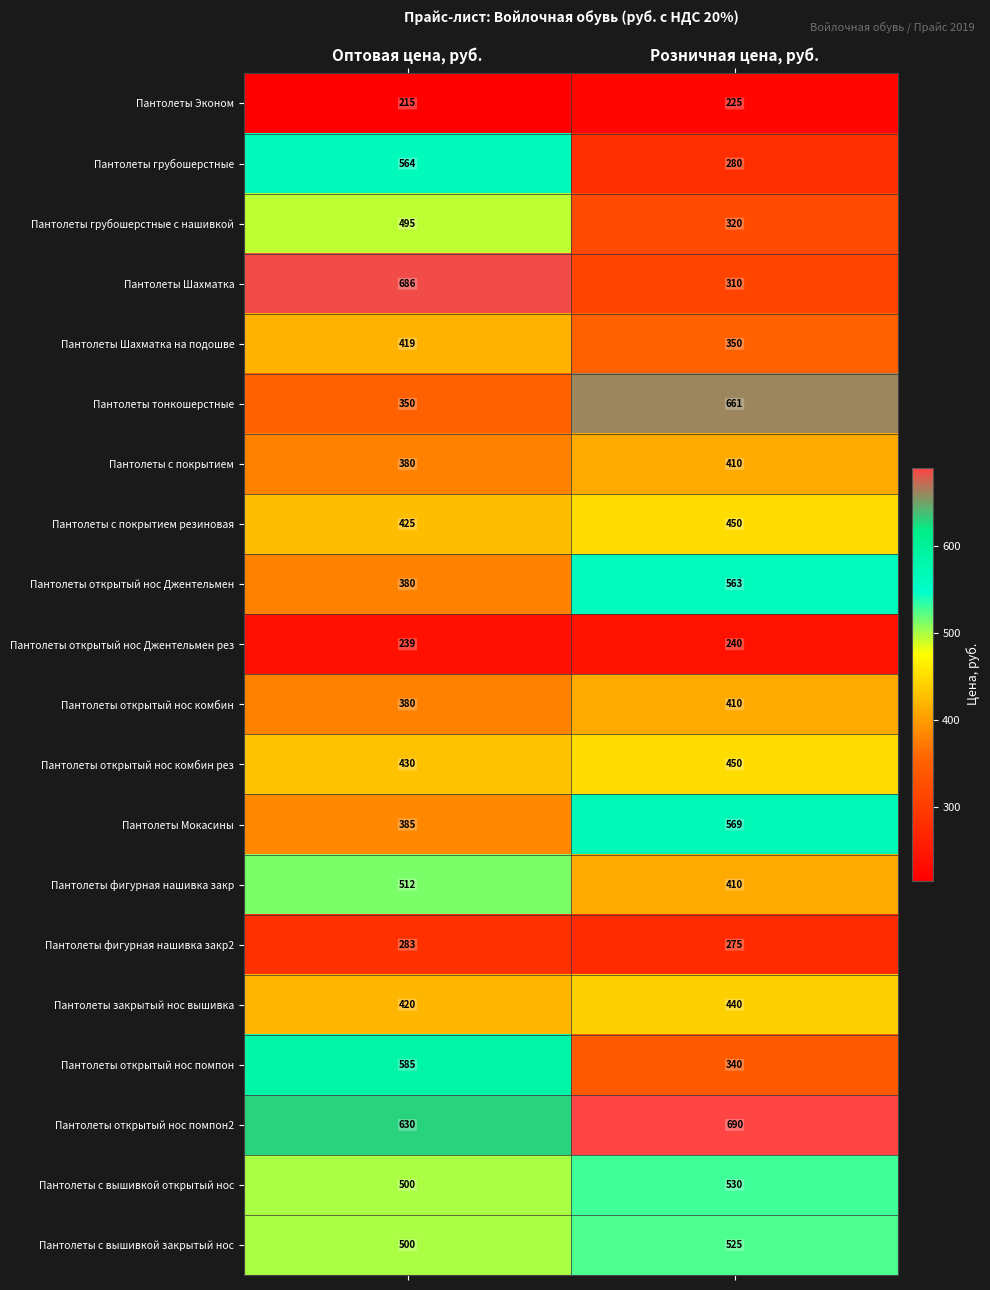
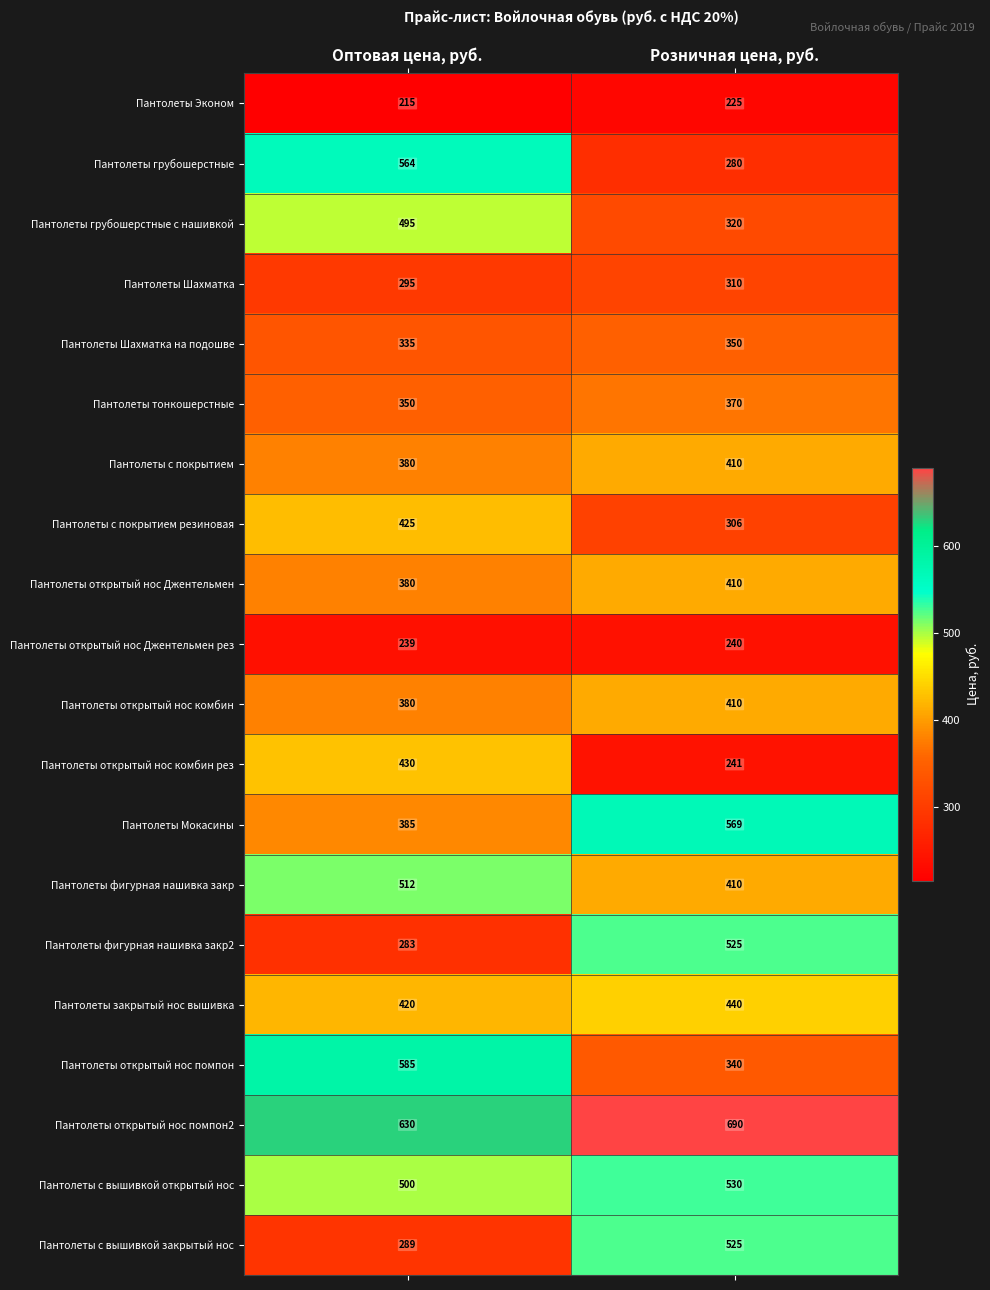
  {
    "Пантолеты Шахматка": {
-     "Оптовая цена, руб.": 686
+     "Оптовая цена, руб.": 295
    },
    "Пантолеты Шахматка на подошве": {
-     "Оптовая цена, руб.": 419
+     "Оптовая цена, руб.": 335
    },
    "Пантолеты тонкошерстные": {
-     "Розничная цена, руб.": 661
+     "Розничная цена, руб.": 370
    },
    "Пантолеты с покрытием резиновая": {
-     "Розничная цена, руб.": 450
+     "Розничная цена, руб.": 306
    },
    "Пантолеты открытый нос Джентельмен": {
-     "Розничная цена, руб.": 563
+     "Розничная цена, руб.": 410
    },
    "Пантолеты открытый нос комбин рез": {
-     "Розничная цена, руб.": 450
+     "Розничная цена, руб.": 241
    },
    "Пантолеты фигурная нашивка закр2": {
-     "Розничная цена, руб.": 275
+     "Розничная цена, руб.": 525
    },
    "Пантолеты с вышивкой закрытый нос": {
-     "Оптовая цена, руб.": 500
+     "Оптовая цена, руб.": 289
    }
  }
